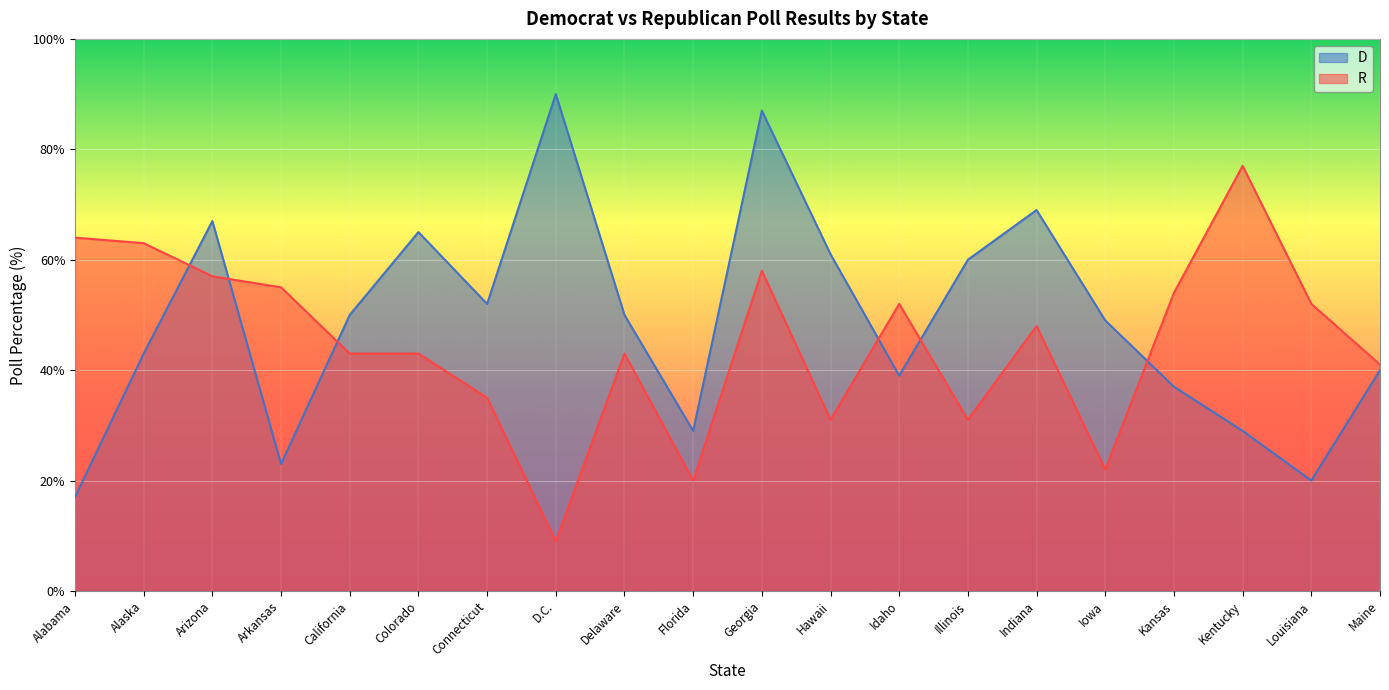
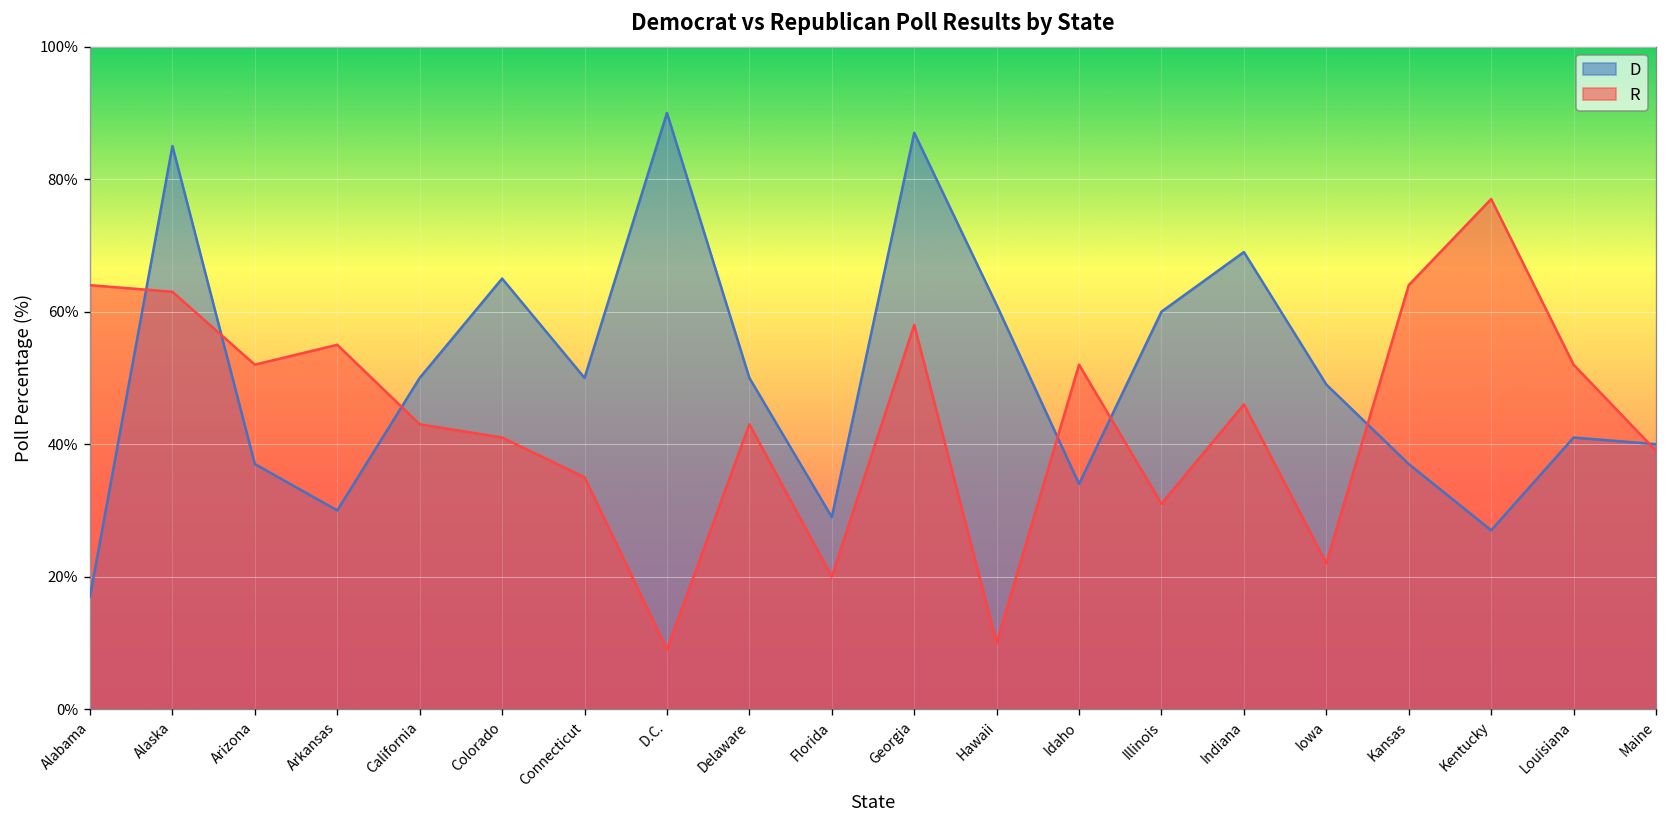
  {
    "D": {
      "Alabama": "17%",
-     "Alaska": "43%",
-     "Arizona": "67%",
-     "Arkansas": "23%",
+     "Alaska": "85%",
+     "Arizona": "37%",
+     "Arkansas": "30%",
      "California": "50%",
      "Colorado": "65%",
-     "Connecticut": "52%",
+     "Connecticut": "50%",
      "D.C.": "90%",
      "Delaware": "50%",
      "Florida": "29%",
      "Georgia": "87%",
      "Hawaii": "61%",
-     "Idaho": "39%",
+     "Idaho": "34%",
      "Illinois": "60%",
      "Indiana": "69%",
      "Iowa": "49%",
      "Kansas": "37%",
-     "Kentucky": "29%",
-     "Louisiana": "20%",
+     "Kentucky": "27%",
+     "Louisiana": "41%",
      "Maine": "40%"
    },
    "R": {
      "Alabama": "64%",
      "Alaska": "63%",
-     "Arizona": "57%",
+     "Arizona": "52%",
      "Arkansas": "55%",
      "California": "43%",
-     "Colorado": "43%",
+     "Colorado": "41%",
      "Connecticut": "35%",
      "D.C.": "9%",
      "Delaware": "43%",
      "Florida": "20%",
      "Georgia": "58%",
-     "Hawaii": "31%",
+     "Hawaii": "10%",
      "Idaho": "52%",
      "Illinois": "31%",
-     "Indiana": "48%",
+     "Indiana": "46%",
      "Iowa": "22%",
-     "Kansas": "54%",
+     "Kansas": "64%",
      "Kentucky": "77%",
      "Louisiana": "52%",
-     "Maine": "41%"
+     "Maine": "39%"
    }
  }
